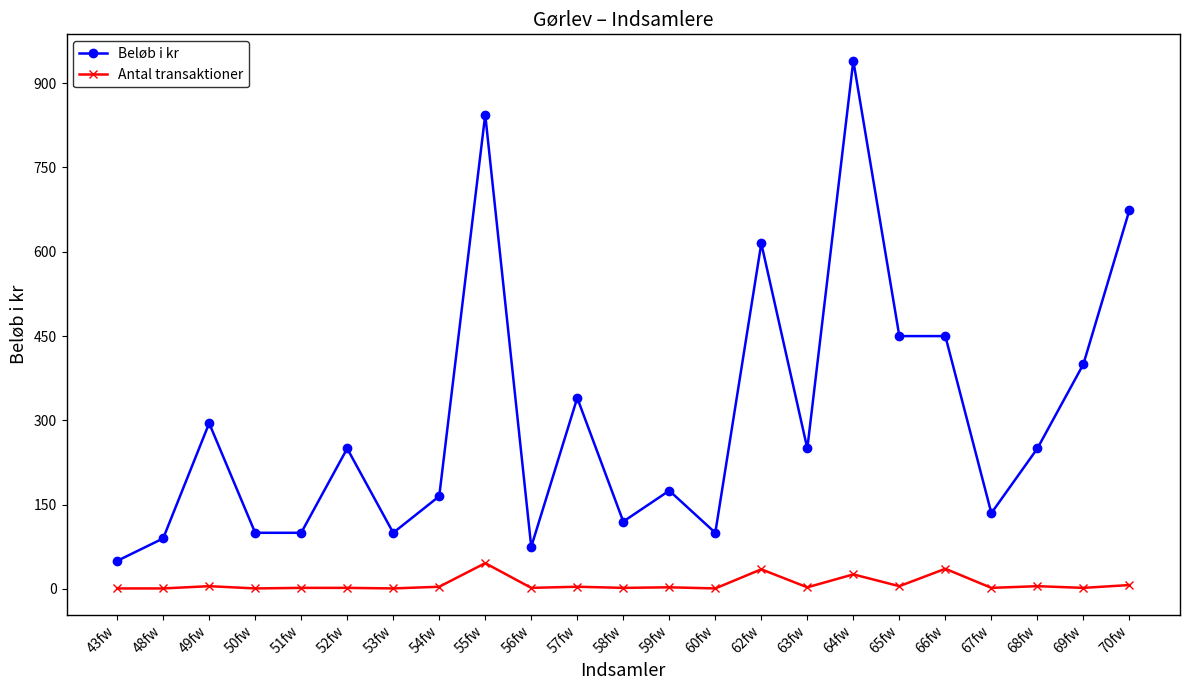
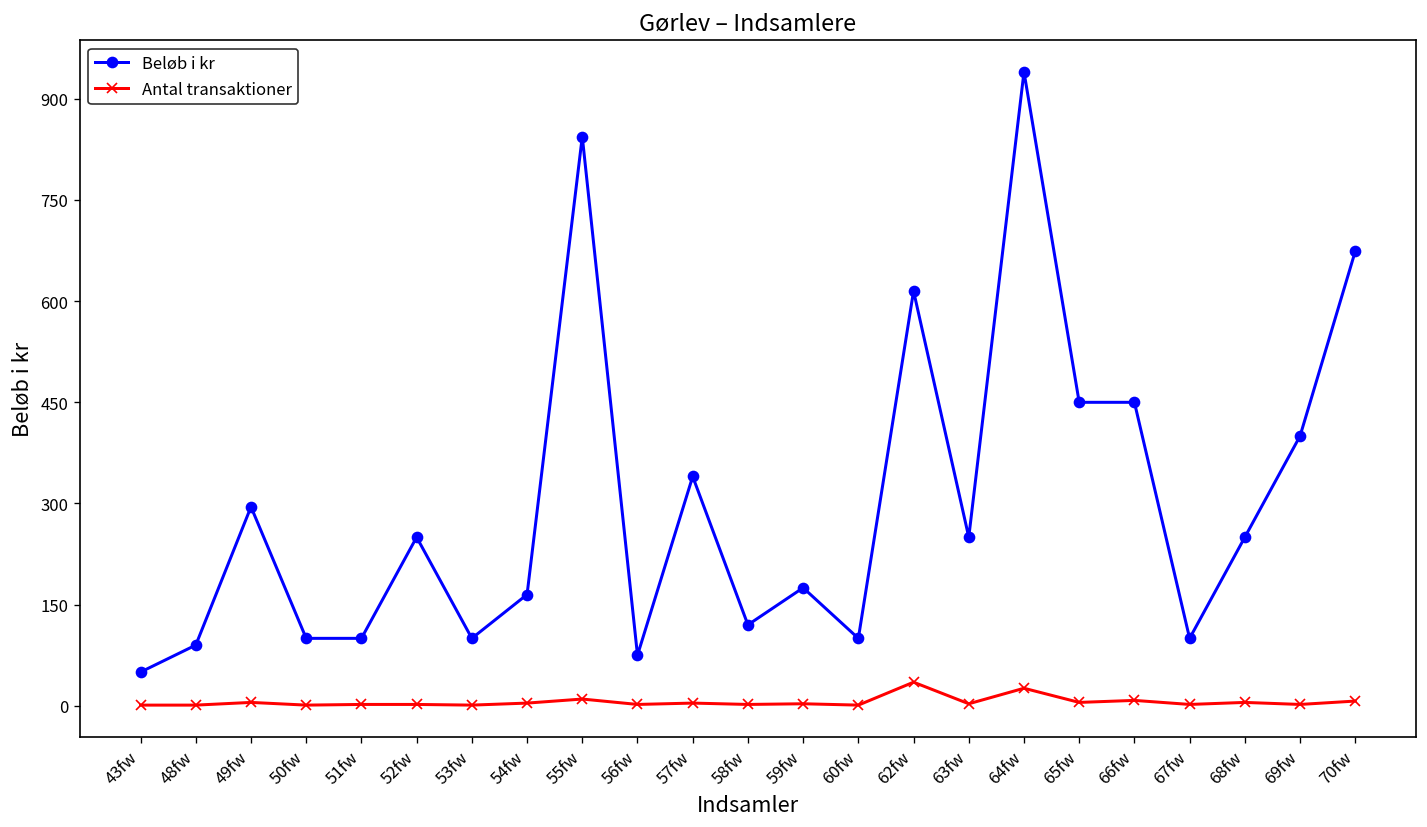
  {
    "Beløb i kr": {
      "43fw": 50,
      "48fw": 90,
      "49fw": 300,
      "50fw": 100,
      "51fw": 100,
      "52fw": 250,
      "53fw": 100,
      "54fw": 170,
      "55fw": 840,
      "56fw": 80,
      "57fw": 340,
      "58fw": 120,
      "59fw": 180,
      "60fw": 100,
      "62fw": 620,
      "63fw": 250,
      "64fw": 940,
      "65fw": 450,
      "66fw": 450,
-     "67fw": 140,
+     "67fw": 100,
      "68fw": 250,
      "69fw": 400,
      "70fw": 670
    },
    "Antal transaktioner": {
      "43fw": 0,
      "48fw": 0,
      "49fw": 10,
      "50fw": 0,
      "51fw": 0,
      "52fw": 0,
      "53fw": 0,
      "54fw": 0,
-     "55fw": 50,
+     "55fw": 10,
      "56fw": 0,
      "57fw": 0,
      "58fw": 0,
      "59fw": 0,
      "60fw": 0,
      "62fw": 40,
      "63fw": 0,
      "64fw": 30,
      "65fw": 10,
-     "66fw": 40,
+     "66fw": 10,
      "67fw": 0,
      "68fw": 10,
      "69fw": 0,
      "70fw": 10
    }
  }
